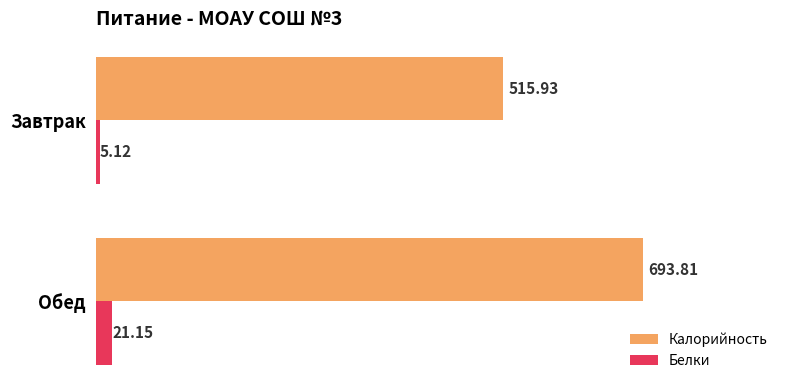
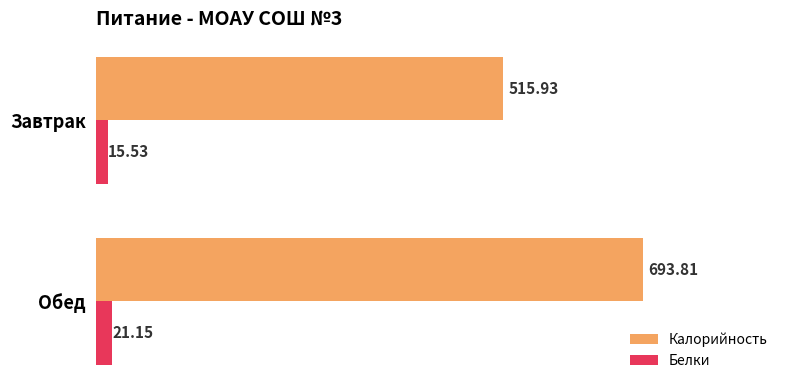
  {
    "Калорийность": {
      "Завтрак": 515.93,
      "Обед": 693.81
    },
    "Белки": {
-     "Завтрак": 5.12,
+     "Завтрак": 15.53,
      "Обед": 21.15
    }
  }
